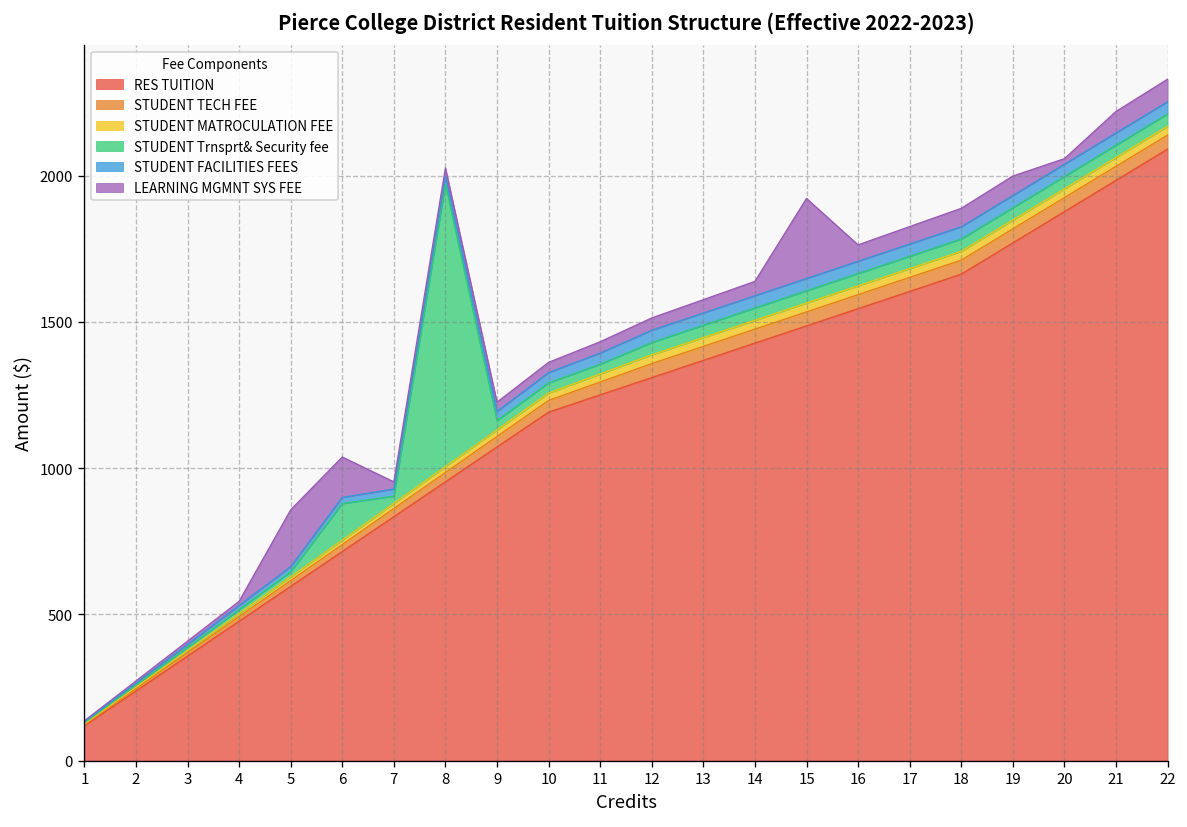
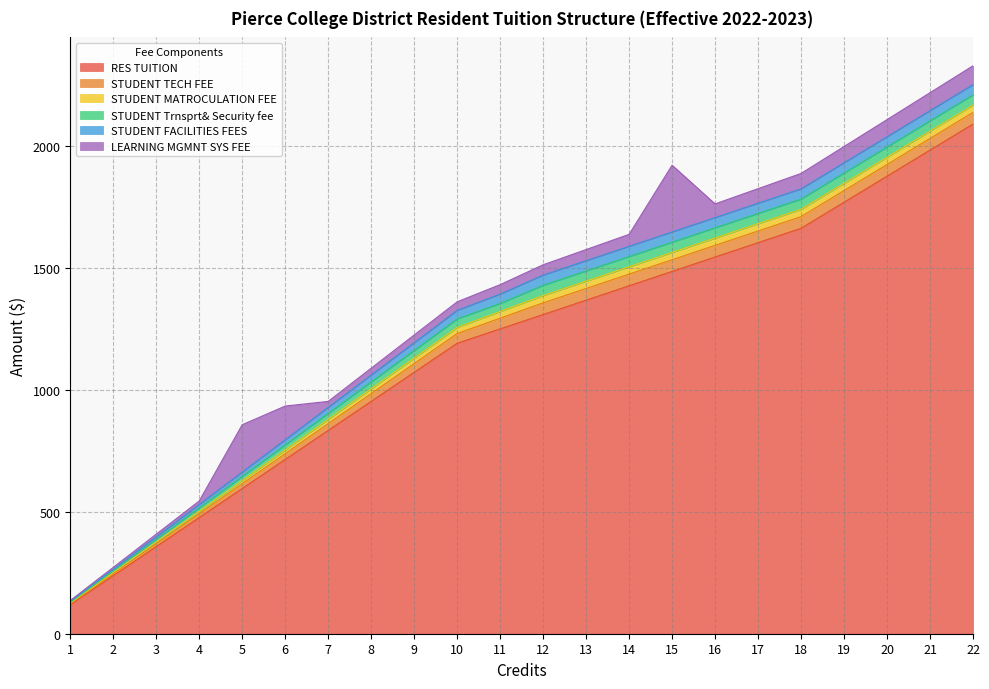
  {
    "STUDENT MATROCULATION FEE": {
      "5": 10,
      "6": 20,
      "7": 20,
      "8": 20,
      "9": 20,
      "10": 30,
      "11": 30,
      "12": 30,
      "13": 30,
      "14": 30,
      "15": 30,
      "16": 30,
      "17": 30,
      "18": 30,
      "19": 30,
      "20": 30,
      "21": 30,
      "22": 30
    },
    "STUDENT Trnsprt& Security fee": {
      "4": 10,
      "5": 20,
-     "6": 130,
+     "6": 20,
      "7": 20,
-     "8": 970,
+     "8": 30,
      "9": 30,
      "10": 40,
      "11": 30,
      "12": 40,
      "13": 40,
      "14": 40,
      "15": 40,
      "16": 40,
      "17": 40,
      "18": 40,
      "19": 40,
      "20": 40,
      "21": 40,
      "22": 40
    },
    "STUDENT FACILITIES FEES": {
      "4": 10,
      "5": 20,
      "6": 20,
      "7": 20,
      "8": 30,
      "9": 30,
      "10": 40,
      "11": 40,
      "12": 40,
      "13": 40,
      "14": 40,
      "15": 40,
      "16": 40,
      "17": 40,
      "18": 40,
      "19": 40,
      "20": 40,
      "21": 40,
      "22": 40
    },
    "LEARNING MGMNT SYS FEE": {
      "4": 10,
      "5": 190,
      "6": 140,
      "7": 20,
      "8": 30,
      "9": 30,
      "10": 40,
      "11": 40,
      "12": 40,
      "13": 50,
      "14": 50,
      "15": 270,
      "16": 60,
      "17": 60,
      "18": 60,
      "19": 70,
-     "20": 20,
+     "20": 70,
      "21": 70,
      "22": 80
    }
  }
